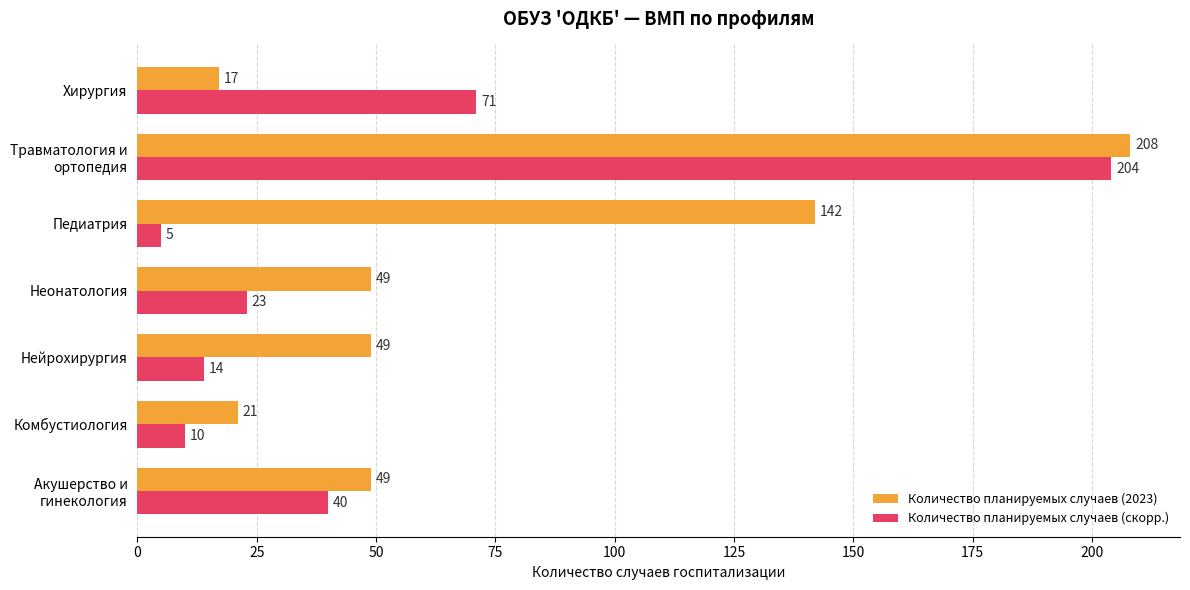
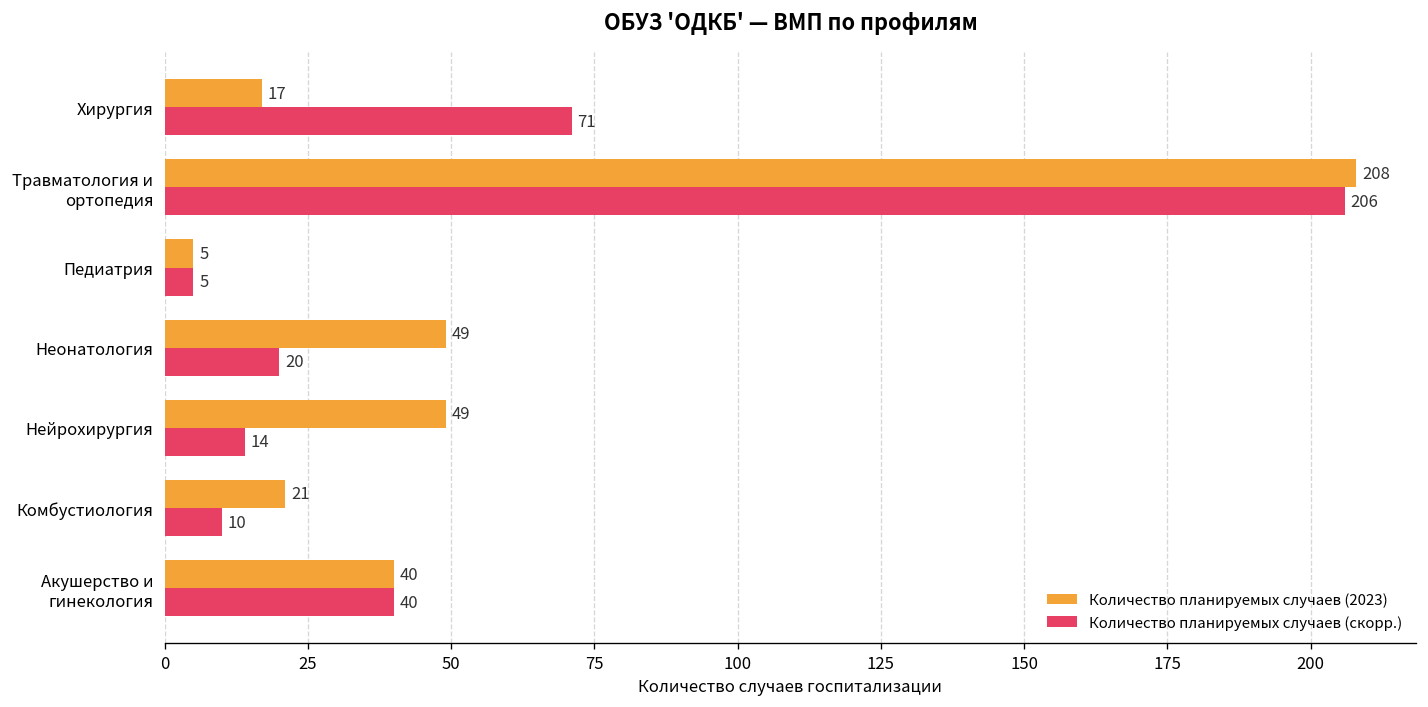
  {
    "Количество планируемых случаев (2023)": {
      "Хирургия": 17,
      "Травматология и ортопедия": 208,
-     "Педиатрия": 142,
+     "Педиатрия": 5,
      "Неонатология": 49,
      "Нейрохирургия": 49,
      "Комбустиология": 21,
-     "Акушерство и гинекология": 49
+     "Акушерство и гинекология": 40
    },
    "Количество планируемых случаев (скорр.)": {
      "Хирургия": 71,
-     "Травматология и ортопедия": 204,
+     "Травматология и ортопедия": 206,
      "Педиатрия": 5,
-     "Неонатология": 23,
+     "Неонатология": 20,
      "Нейрохирургия": 14,
      "Комбустиология": 10,
      "Акушерство и гинекология": 40
    }
  }
